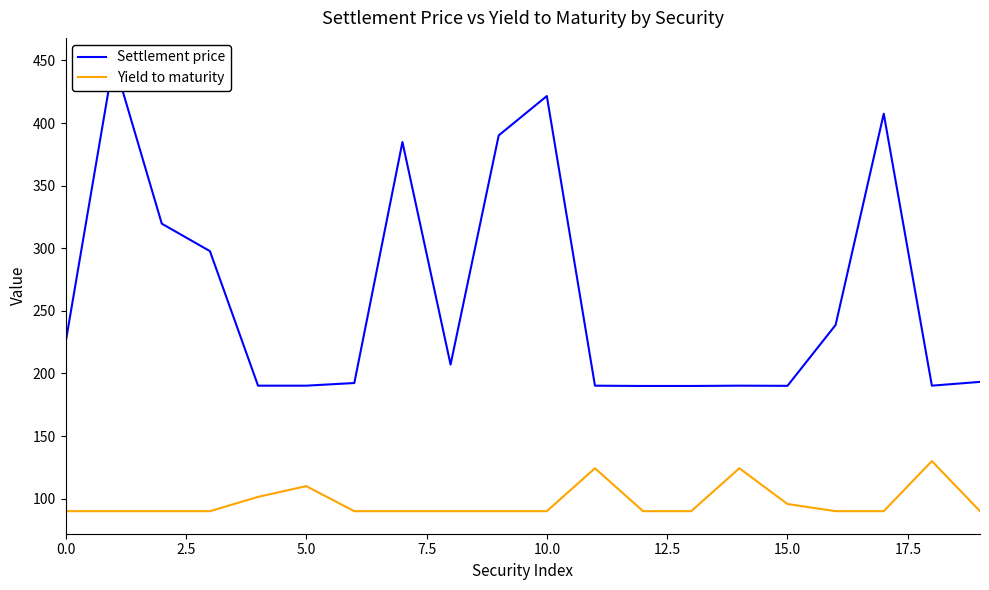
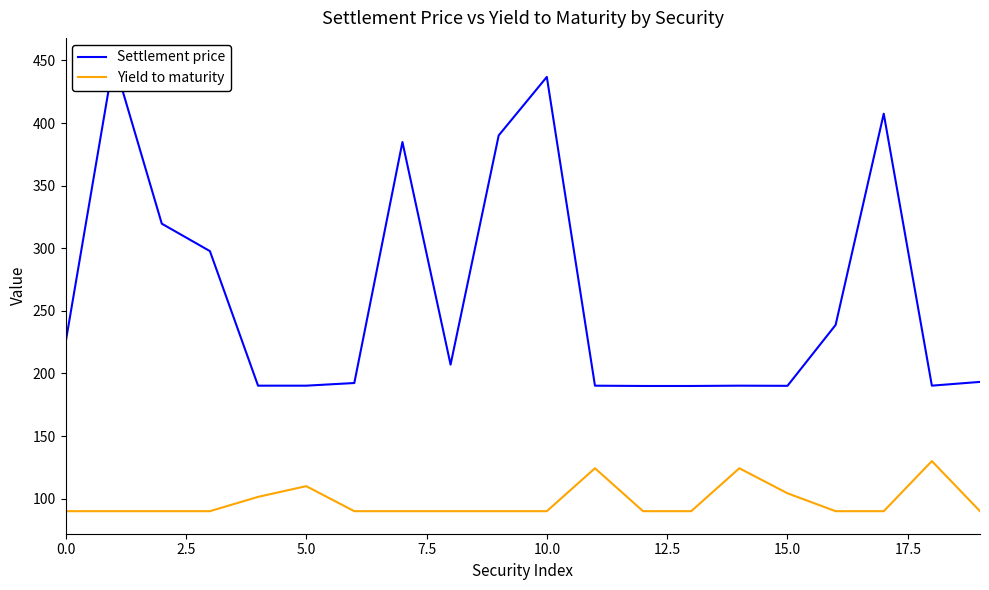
  {
    "Settlement price": {
      "0.0": 224,
      "5.0": 190,
-     "10.0": 422,
+     "10.0": 437,
      "15.0": 190
    },
    "Yield to maturity": {
      "0.0": 90,
      "5.0": 110,
      "10.0": 90,
-     "15.0": 96
+     "15.0": 104
    }
  }
